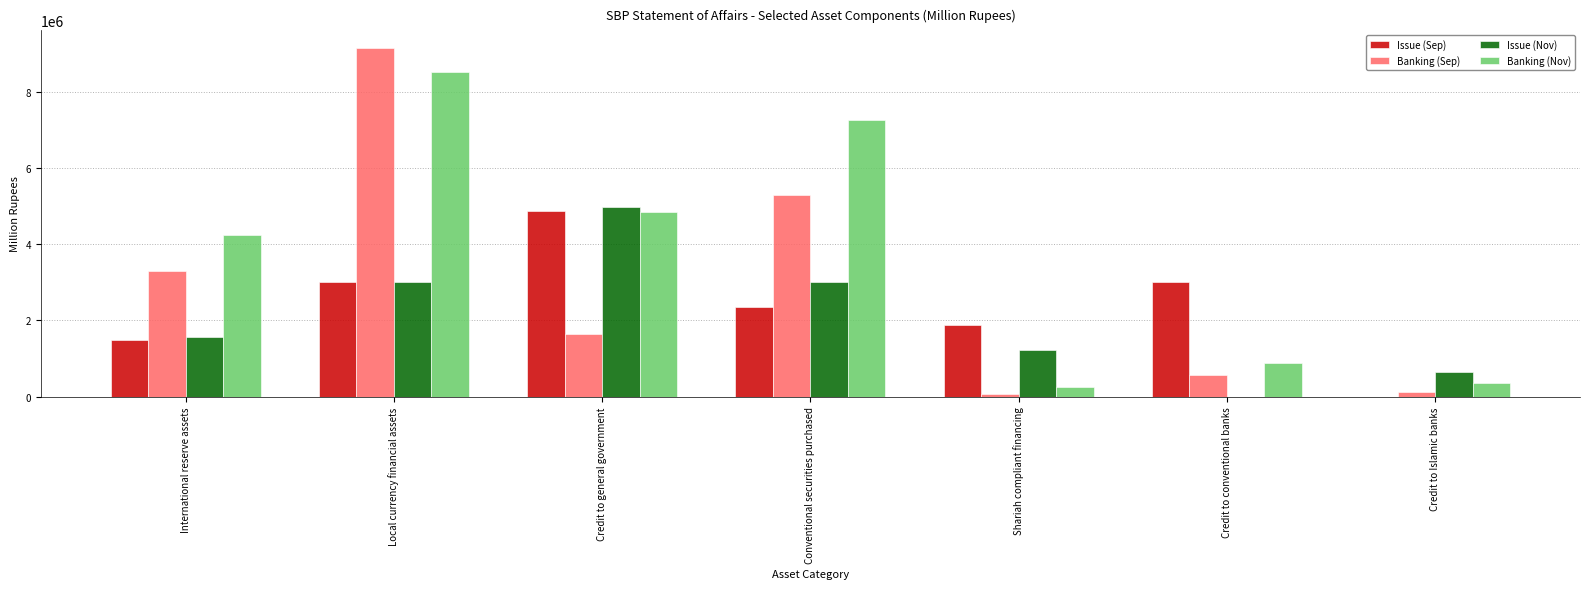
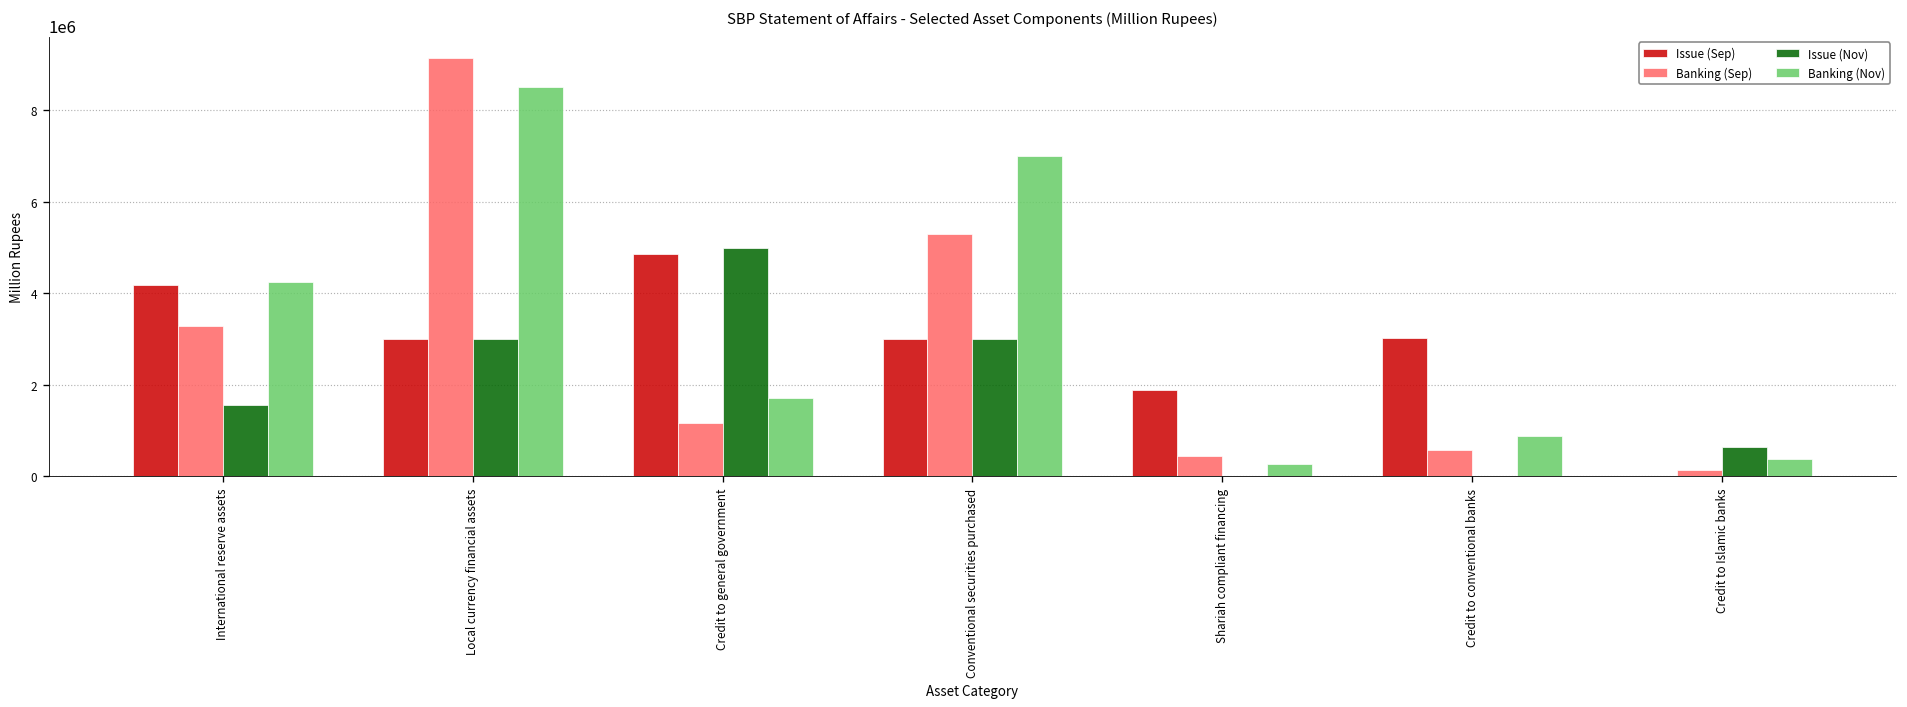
  {
    "Issue (Sep)": {
-     "International reserve assets": 1500000,
+     "International reserve assets": 4200000,
      "Local currency financial assets": 3000000,
      "Credit to general government": 4900000,
-     "Conventional securities purchased": 2400000,
+     "Conventional securities purchased": 3000000,
      "Shariah compliant financing": 1900000,
      "Credit to conventional banks": 3000000,
      "Credit to Islamic banks": 0
    },
    "Banking (Sep)": {
      "International reserve assets": 3300000,
      "Local currency financial assets": 9100000,
-     "Credit to general government": 1600000,
+     "Credit to general government": 1200000,
      "Conventional securities purchased": 5300000,
-     "Shariah compliant financing": 100000,
+     "Shariah compliant financing": 400000,
      "Credit to conventional banks": 600000,
      "Credit to Islamic banks": 100000
    },
    "Issue (Nov)": {
      "International reserve assets": 1600000,
      "Local currency financial assets": 3000000,
      "Credit to general government": 5000000,
      "Conventional securities purchased": 3000000,
-     "Shariah compliant financing": 1200000,
+     "Shariah compliant financing": 0,
      "Credit to conventional banks": 0,
      "Credit to Islamic banks": 600000
    },
    "Banking (Nov)": {
      "International reserve assets": 4200000,
      "Local currency financial assets": 8500000,
-     "Credit to general government": 4800000,
-     "Conventional securities purchased": 7300000,
+     "Credit to general government": 1700000,
+     "Conventional securities purchased": 7000000,
      "Shariah compliant financing": 300000,
      "Credit to conventional banks": 900000,
      "Credit to Islamic banks": 400000
    }
  }
